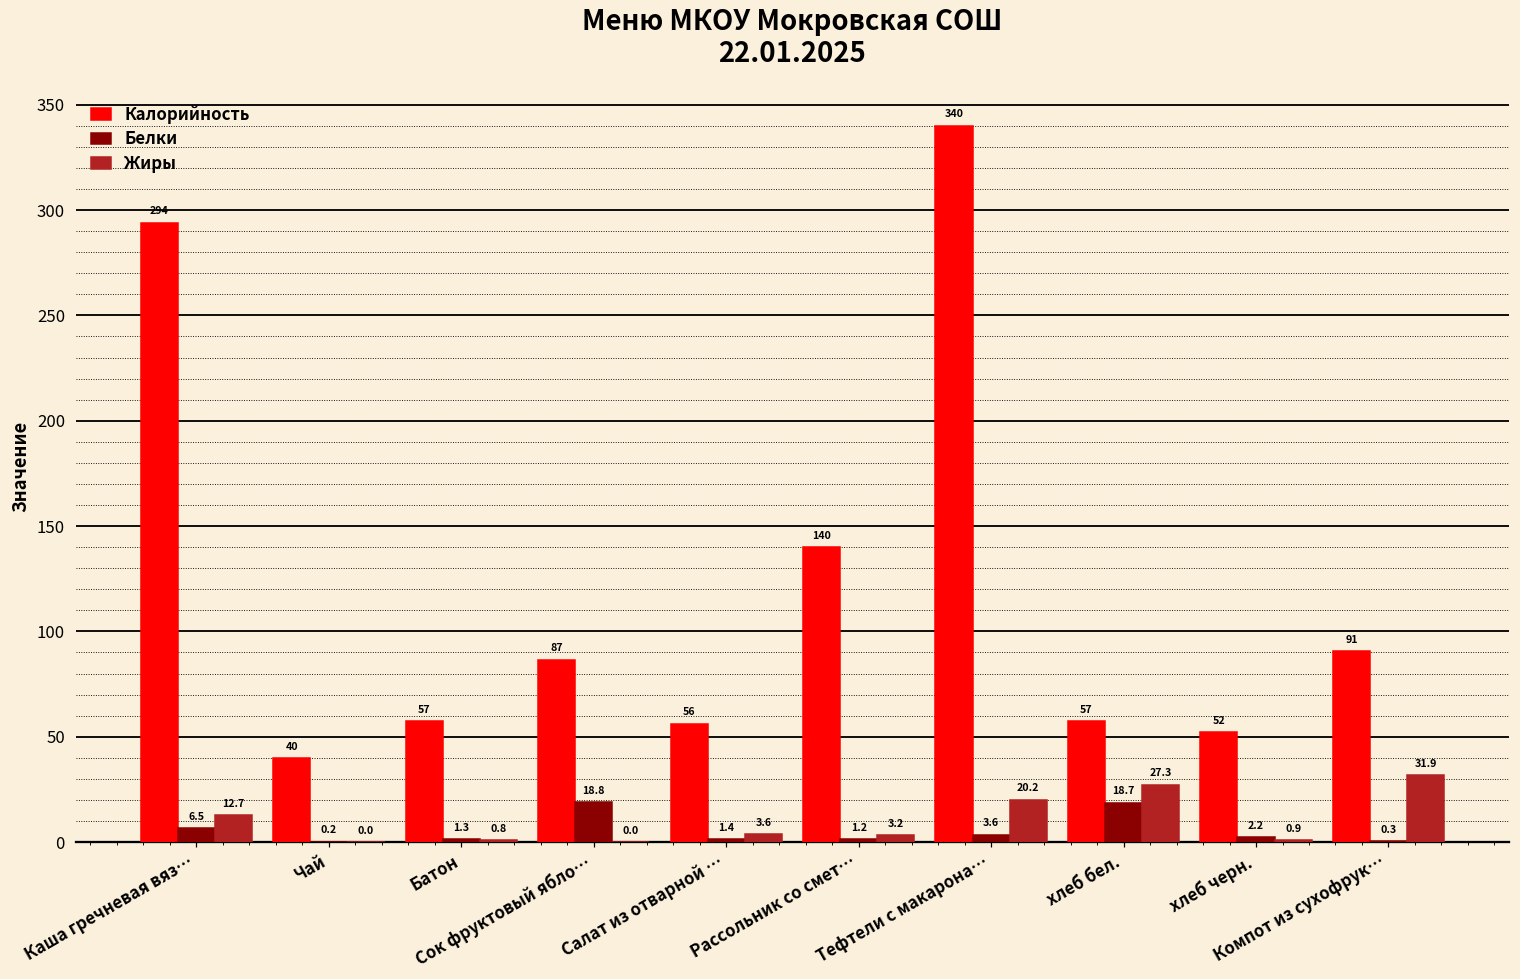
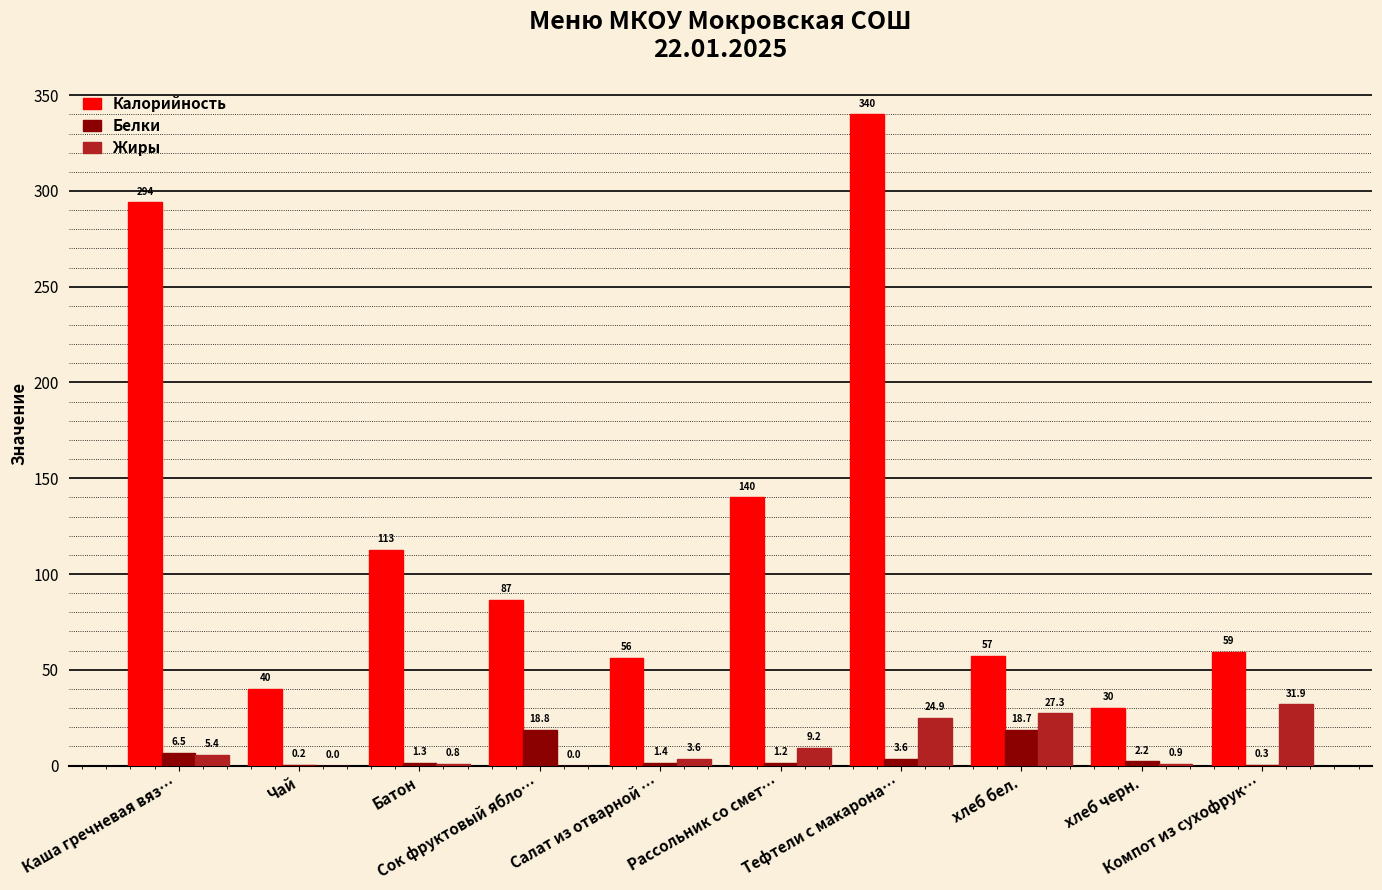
  {
    "Калорийность": {
      "Каша гречневая вяз…": 294,
      "Чай": 40,
-     "Батон": 57,
+     "Батон": 113,
      "Сок фруктовый ябло…": 87,
      "Салат из отварной …": 56,
      "Рассольник со смет…": 140,
      "Тефтели с макарона…": 340,
      "хлеб бел.": 57,
-     "хлеб черн.": 52,
-     "Компот из сухофрук…": 91
+     "хлеб черн.": 30,
+     "Компот из сухофрук…": 59
    },
    "Белки": {
      "Каша гречневая вяз…": 6.5,
      "Чай": 0.2,
      "Батон": 1.3,
      "Сок фруктовый ябло…": 18.8,
      "Салат из отварной …": 1.4,
      "Рассольник со смет…": 1.2,
      "Тефтели с макарона…": 3.6,
      "хлеб бел.": 18.7,
      "хлеб черн.": 2.2,
      "Компот из сухофрук…": 0.3
    },
    "Жиры": {
-     "Каша гречневая вяз…": 12.7,
+     "Каша гречневая вяз…": 5.4,
      "Чай": 0.0,
      "Батон": 0.8,
      "Сок фруктовый ябло…": 0.0,
      "Салат из отварной …": 3.6,
-     "Рассольник со смет…": 3.2,
-     "Тефтели с макарона…": 20.2,
+     "Рассольник со смет…": 9.2,
+     "Тефтели с макарона…": 24.9,
      "хлеб бел.": 27.3,
      "хлеб черн.": 0.9,
      "Компот из сухофрук…": 31.9
    }
  }
